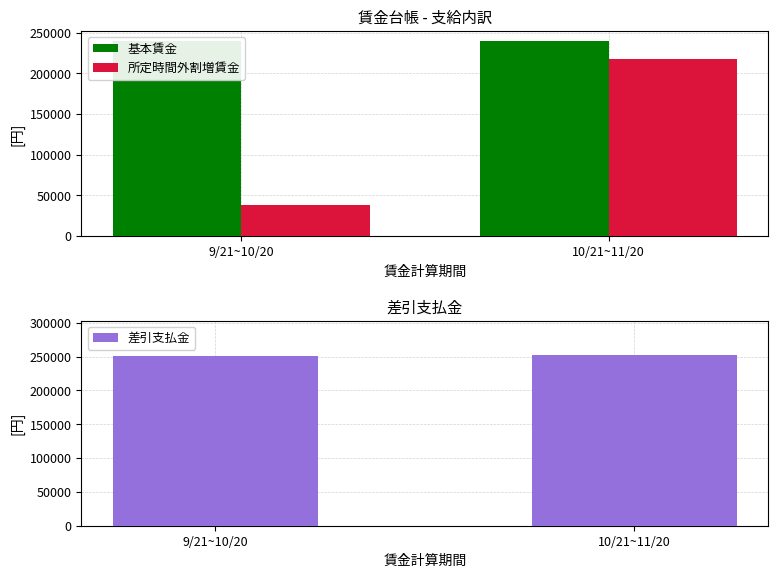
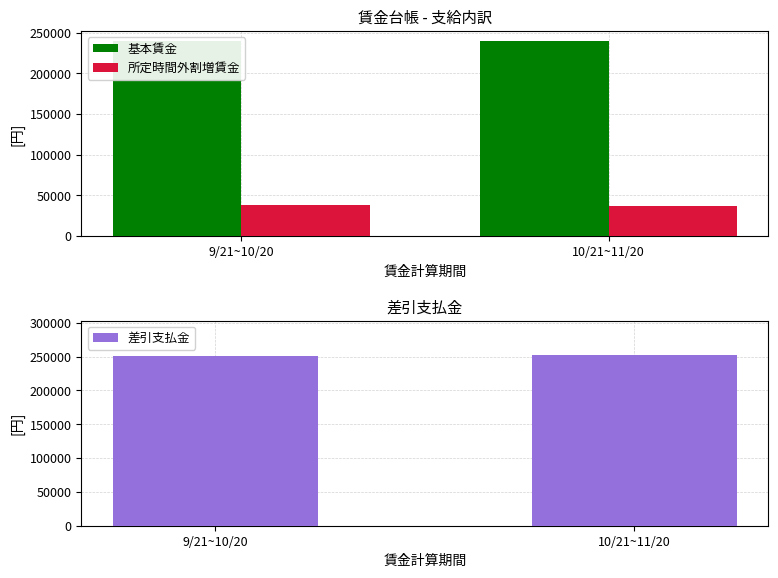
  {
    "賃金台帳 - 支給内訳": {
      "基本賃金": {
        "10/21~11/20": 240000
      },
      "所定時間外割増賃金": {
        "9/21~10/20": 40000,
-       "10/21~11/20": 220000
+       "10/21~11/20": 40000
      }
    },
    "差引支払金": {
      "9/21~10/20": 250000,
      "10/21~11/20": 250000
    }
  }
